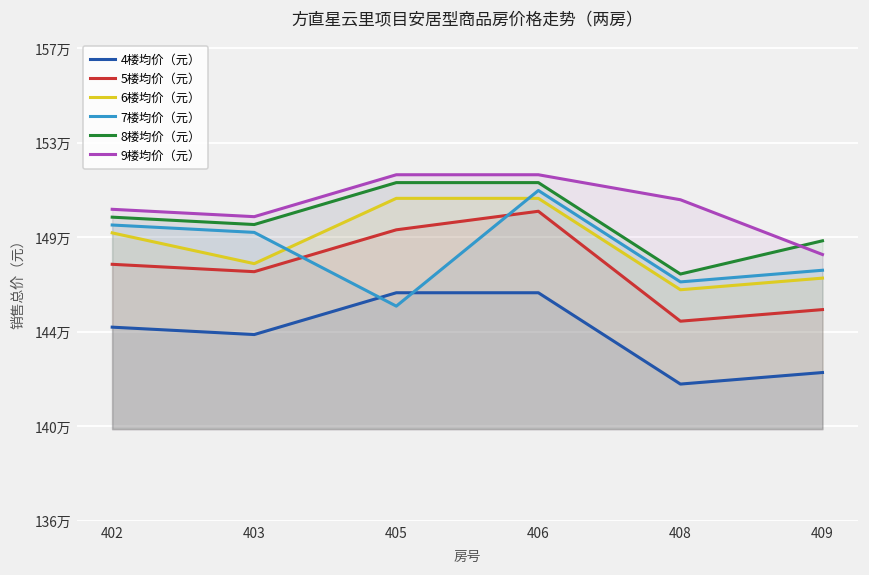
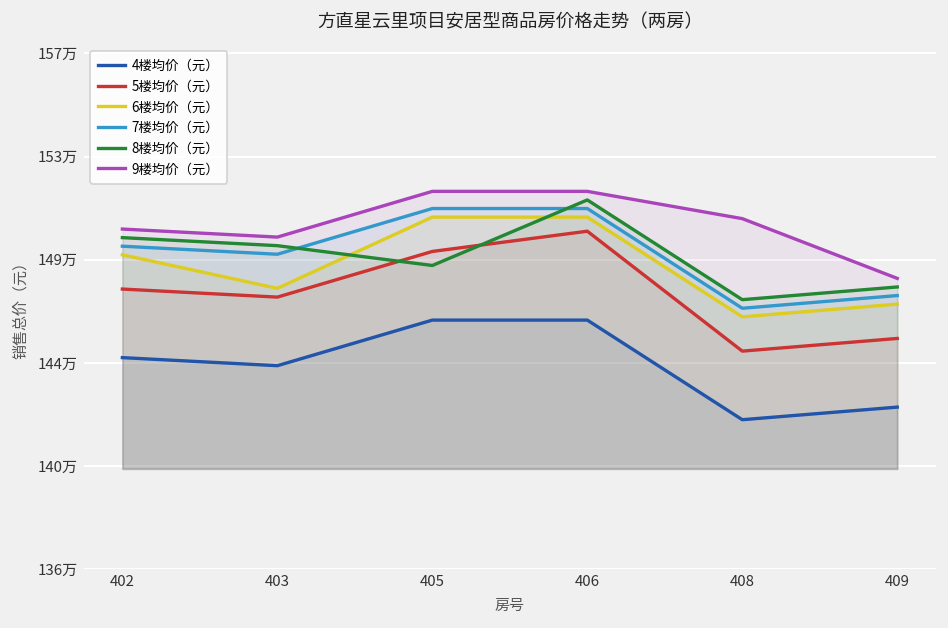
  {
    "4楼均价（元）": {
      "402": "144.6万",
      "403": "144.3万",
      "405": "146.1万",
      "406": "146.1万",
      "408": "142.1万",
      "409": "142.6万"
    },
    "5楼均价（元）": {
      "402": "147.4万",
      "403": "147.1万",
      "405": "148.9万",
      "406": "149.8万",
      "408": "144.9万",
      "409": "145.4万"
    },
    "6楼均价（元）": {
      "402": "148.8万",
      "403": "147.4万",
      "405": "150.3万",
      "406": "150.3万",
      "408": "146.3万",
      "409": "146.8万"
    },
    "7楼均价（元）": {
      "402": "149.1万",
      "403": "148.8万",
-     "405": "145.5万",
+     "405": "150.7万",
      "406": "150.7万",
      "408": "146.6万",
      "409": "147.1万"
    },
    "8楼均价（元）": {
      "402": "149.5万",
      "403": "149.2万",
-     "405": "151.0万",
+     "405": "148.4万",
      "406": "151.0万",
      "408": "147.0万",
-     "409": "148.4万"
+     "409": "147.5万"
    },
    "9楼均价（元）": {
      "402": "149.8万",
      "403": "149.5万",
      "405": "151.4万",
      "406": "151.4万",
      "408": "150.3万",
      "409": "147.8万"
    }
  }
